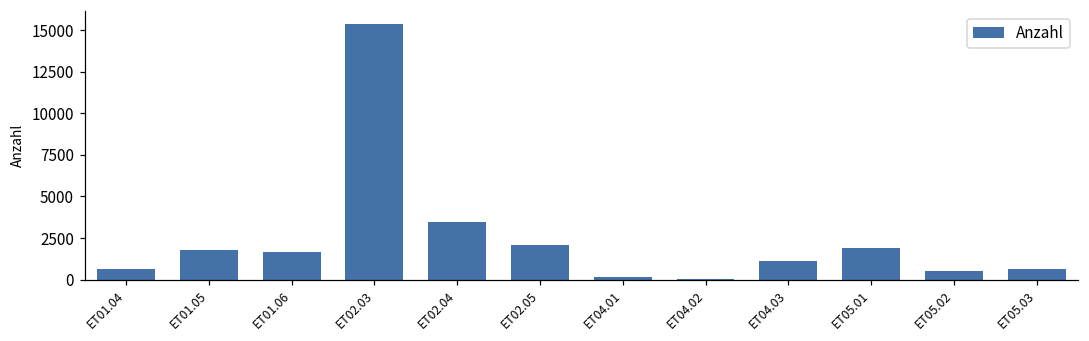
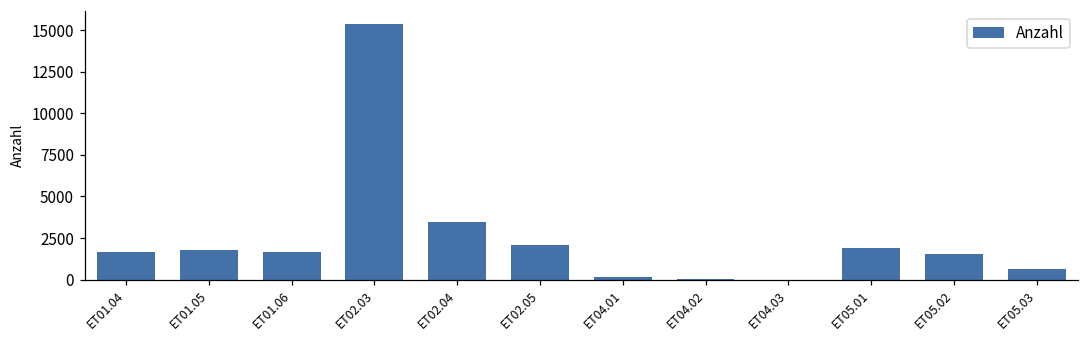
  {
-   "ET01.04": 600,
+   "ET01.04": 1700,
    "ET01.05": 1800,
    "ET01.06": 1600,
    "ET02.03": 15400,
    "ET02.04": 3500,
    "ET02.05": 2100,
-   "ET04.03": 1100,
+   "ET04.03": 0,
    "ET05.01": 1900,
-   "ET05.02": 500,
+   "ET05.02": 1600,
    "ET05.03": 600
  }
